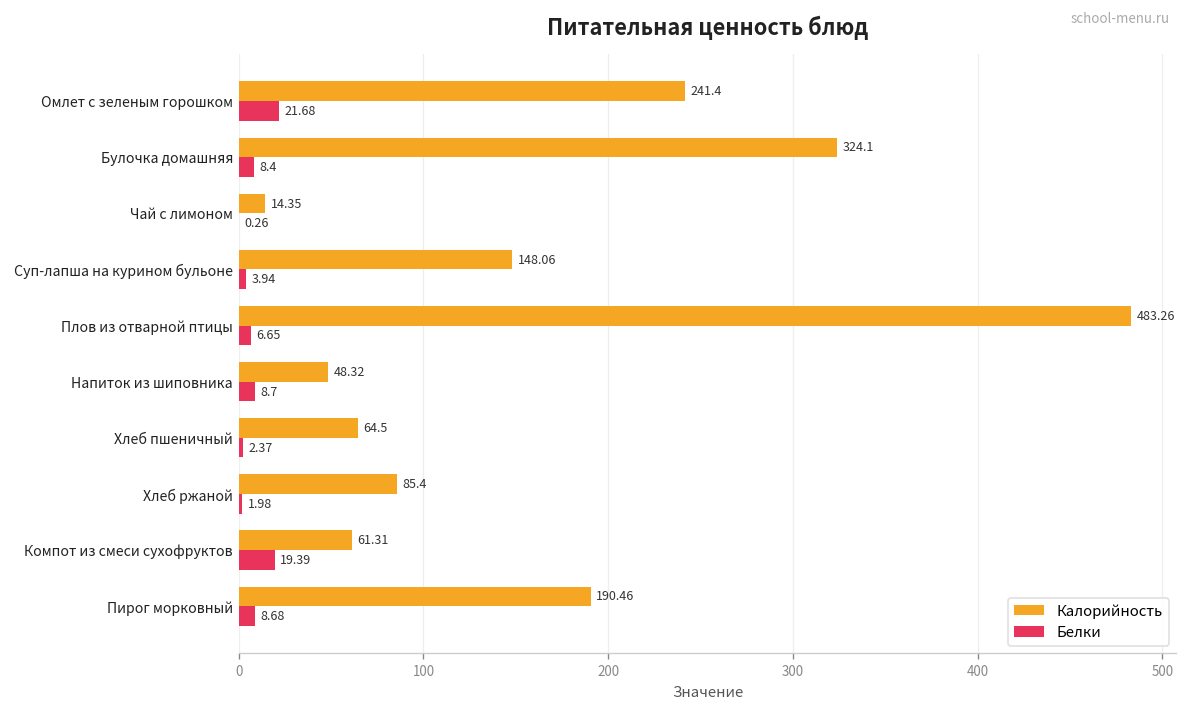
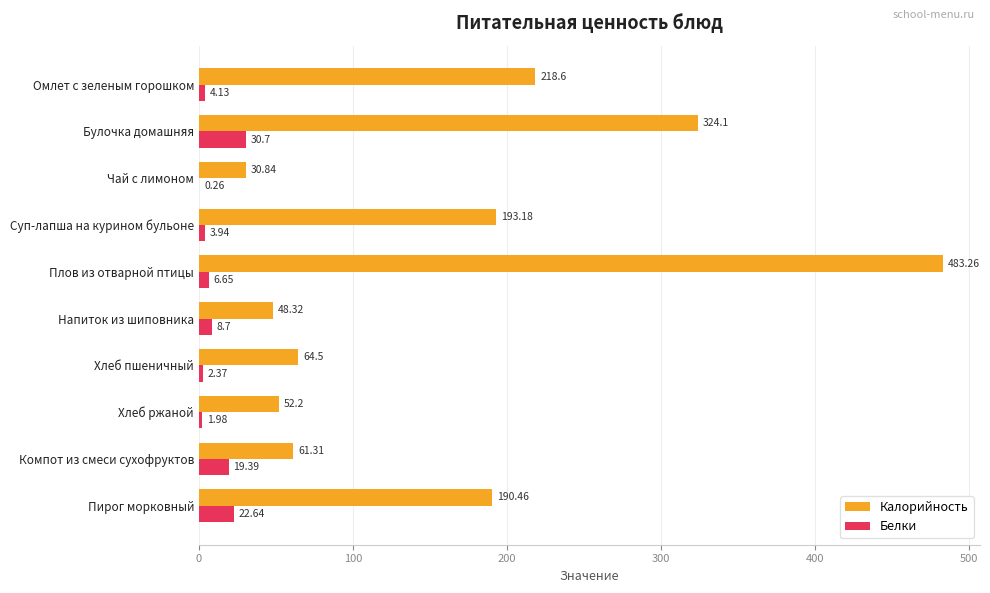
  {
    "Калорийность": {
-     "Омлет с зеленым горошком": 241.4,
+     "Омлет с зеленым горошком": 218.6,
      "Булочка домашняя": 324.1,
-     "Чай с лимоном": 14.35,
-     "Суп-лапша на курином бульоне": 148.06,
+     "Чай с лимоном": 30.84,
+     "Суп-лапша на курином бульоне": 193.18,
      "Плов из отварной птицы": 483.26,
      "Напиток из шиповника": 48.32,
      "Хлеб пшеничный": 64.5,
-     "Хлеб ржаной": 85.4,
+     "Хлеб ржаной": 52.2,
      "Компот из смеси сухофруктов": 61.31,
      "Пирог морковный": 190.46
    },
    "Белки": {
-     "Омлет с зеленым горошком": 21.68,
-     "Булочка домашняя": 8.4,
+     "Омлет с зеленым горошком": 4.13,
+     "Булочка домашняя": 30.7,
      "Чай с лимоном": 0.26,
      "Суп-лапша на курином бульоне": 3.94,
      "Плов из отварной птицы": 6.65,
      "Напиток из шиповника": 8.7,
      "Хлеб пшеничный": 2.37,
      "Хлеб ржаной": 1.98,
      "Компот из смеси сухофруктов": 19.39,
-     "Пирог морковный": 8.68
+     "Пирог морковный": 22.64
    }
  }
